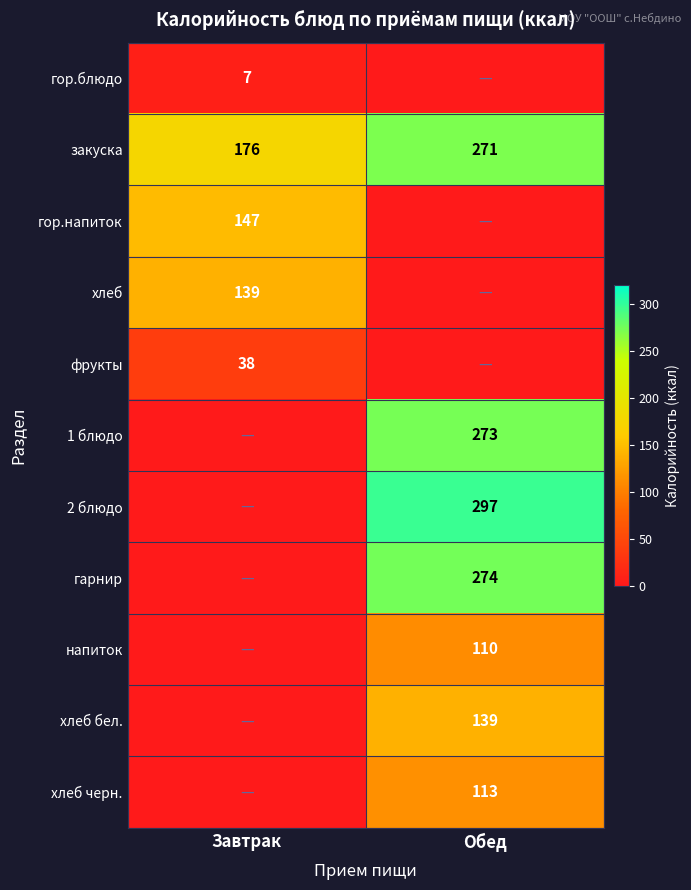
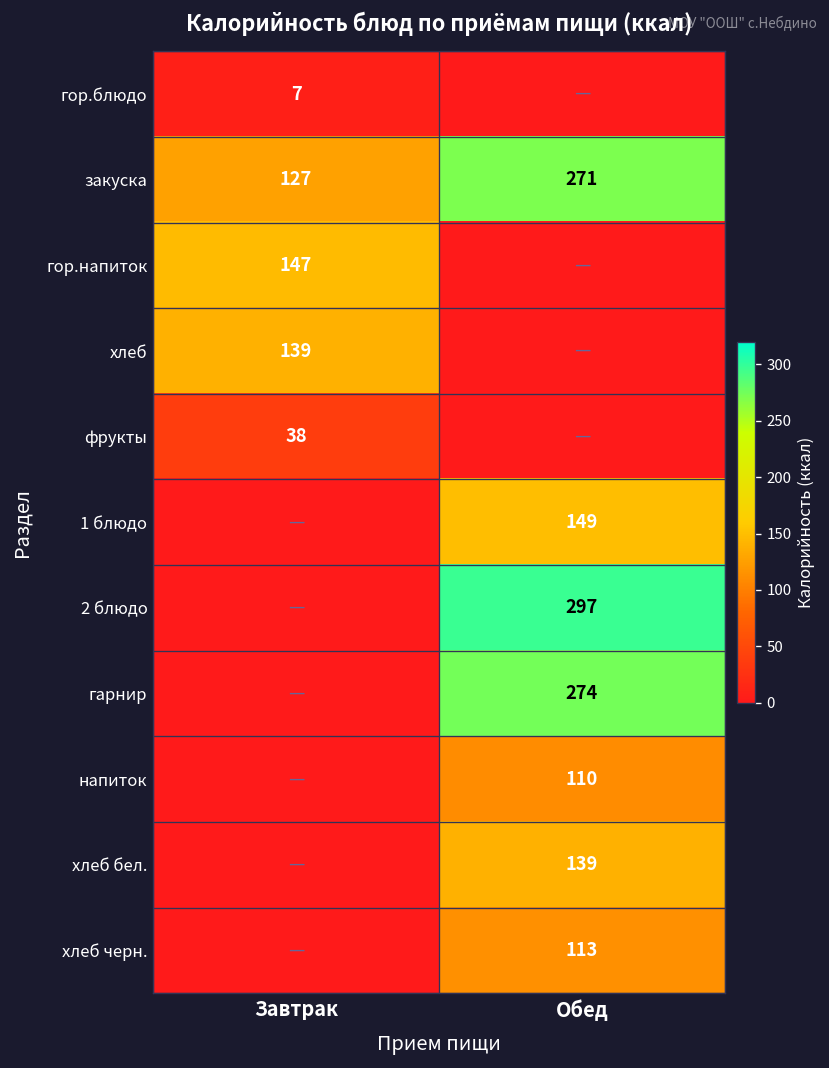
  {
    "гор.блюдо": {
      "Завтрак": 7
    },
    "закуска": {
-     "Завтрак": 176,
+     "Завтрак": 127,
      "Обед": 271
    },
    "гор.напиток": {
      "Завтрак": 147
    },
    "хлеб": {
      "Завтрак": 139
    },
    "фрукты": {
      "Завтрак": 38
    },
    "1 блюдо": {
-     "Обед": 273
+     "Обед": 149
    },
    "2 блюдо": {
      "Обед": 297
    },
    "гарнир": {
      "Обед": 274
    },
    "напиток": {
      "Обед": 110
    },
    "хлеб бел.": {
      "Обед": 139
    },
    "хлеб черн.": {
      "Обед": 113
    }
  }
